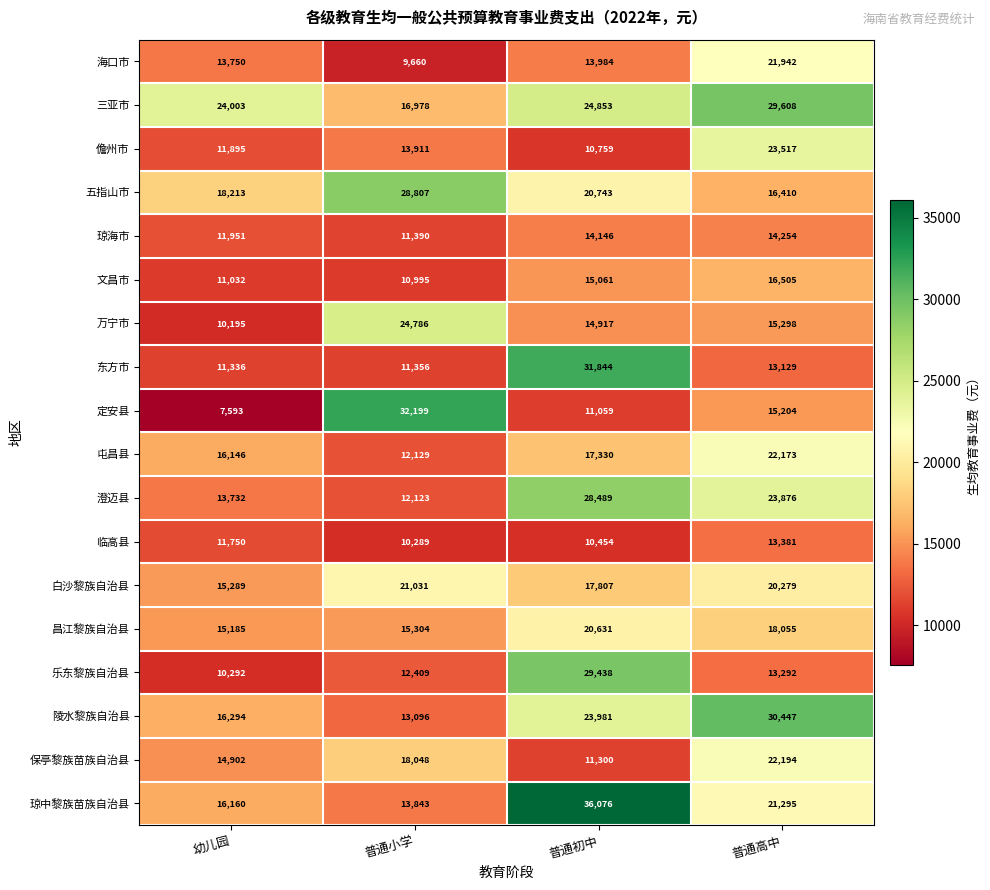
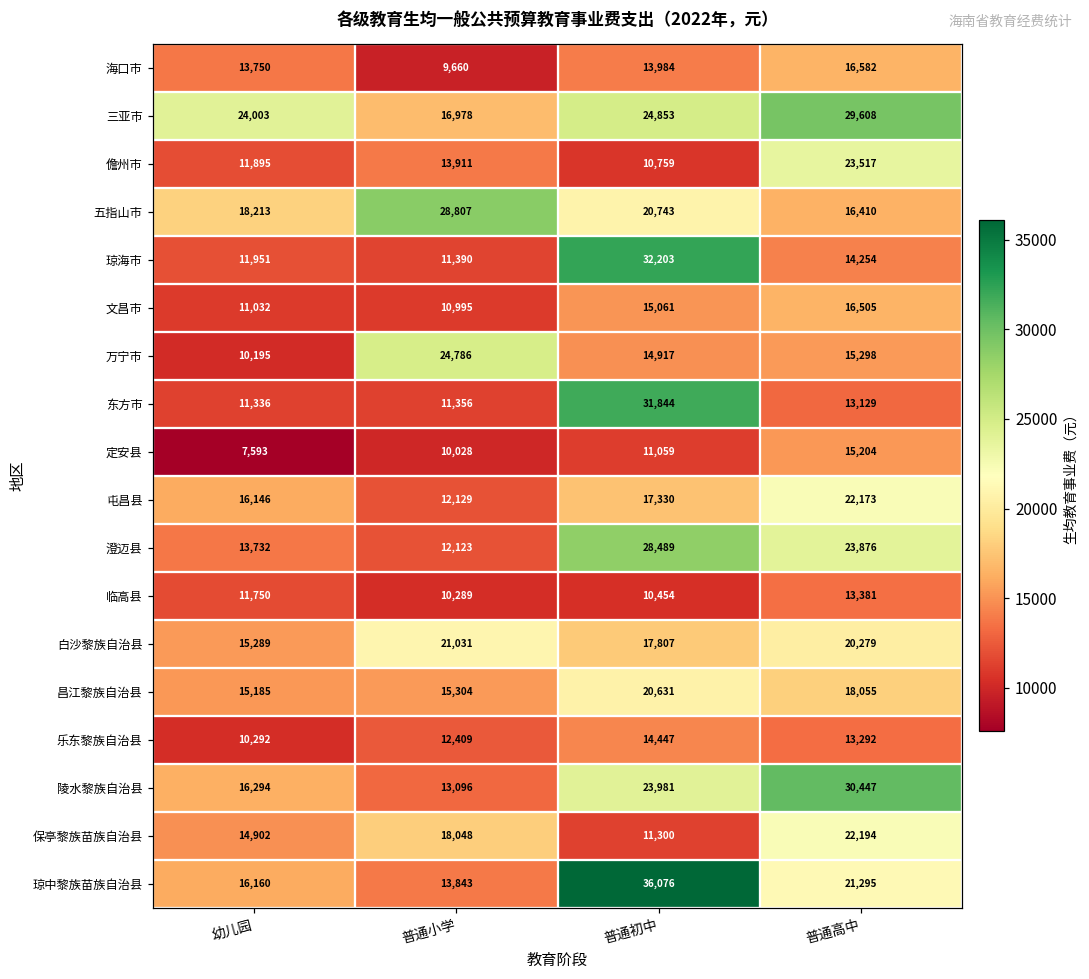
  {
    "海口市": {
      "幼儿园": "13,750",
      "普通小学": "9,660",
      "普通初中": "13,984",
-     "普通高中": "21,942"
+     "普通高中": "16,582"
    },
    "三亚市": {
      "幼儿园": "24,003",
      "普通小学": "16,978",
      "普通初中": "24,853",
      "普通高中": "29,608"
    },
    "儋州市": {
      "幼儿园": "11,895",
      "普通小学": "13,911",
      "普通初中": "10,759",
      "普通高中": "23,517"
    },
    "五指山市": {
      "幼儿园": "18,213",
      "普通小学": "28,807",
      "普通初中": "20,743",
      "普通高中": "16,410"
    },
    "琼海市": {
      "幼儿园": "11,951",
      "普通小学": "11,390",
-     "普通初中": "14,146",
+     "普通初中": "32,203",
      "普通高中": "14,254"
    },
    "文昌市": {
      "幼儿园": "11,032",
      "普通小学": "10,995",
      "普通初中": "15,061",
      "普通高中": "16,505"
    },
    "万宁市": {
      "幼儿园": "10,195",
      "普通小学": "24,786",
      "普通初中": "14,917",
      "普通高中": "15,298"
    },
    "东方市": {
      "幼儿园": "11,336",
      "普通小学": "11,356",
      "普通初中": "31,844",
      "普通高中": "13,129"
    },
    "定安县": {
      "幼儿园": "7,593",
-     "普通小学": "32,199",
+     "普通小学": "10,028",
      "普通初中": "11,059",
      "普通高中": "15,204"
    },
    "屯昌县": {
      "幼儿园": "16,146",
      "普通小学": "12,129",
      "普通初中": "17,330",
      "普通高中": "22,173"
    },
    "澄迈县": {
      "幼儿园": "13,732",
      "普通小学": "12,123",
      "普通初中": "28,489",
      "普通高中": "23,876"
    },
    "临高县": {
      "幼儿园": "11,750",
      "普通小学": "10,289",
      "普通初中": "10,454",
      "普通高中": "13,381"
    },
    "白沙黎族自治县": {
      "幼儿园": "15,289",
      "普通小学": "21,031",
      "普通初中": "17,807",
      "普通高中": "20,279"
    },
    "昌江黎族自治县": {
      "幼儿园": "15,185",
      "普通小学": "15,304",
      "普通初中": "20,631",
      "普通高中": "18,055"
    },
    "乐东黎族自治县": {
      "幼儿园": "10,292",
      "普通小学": "12,409",
-     "普通初中": "29,438",
+     "普通初中": "14,447",
      "普通高中": "13,292"
    },
    "陵水黎族自治县": {
      "幼儿园": "16,294",
      "普通小学": "13,096",
      "普通初中": "23,981",
      "普通高中": "30,447"
    },
    "保亭黎族苗族自治县": {
      "幼儿园": "14,902",
      "普通小学": "18,048",
      "普通初中": "11,300",
      "普通高中": "22,194"
    },
    "琼中黎族苗族自治县": {
      "幼儿园": "16,160",
      "普通小学": "13,843",
      "普通初中": "36,076",
      "普通高中": "21,295"
    }
  }
